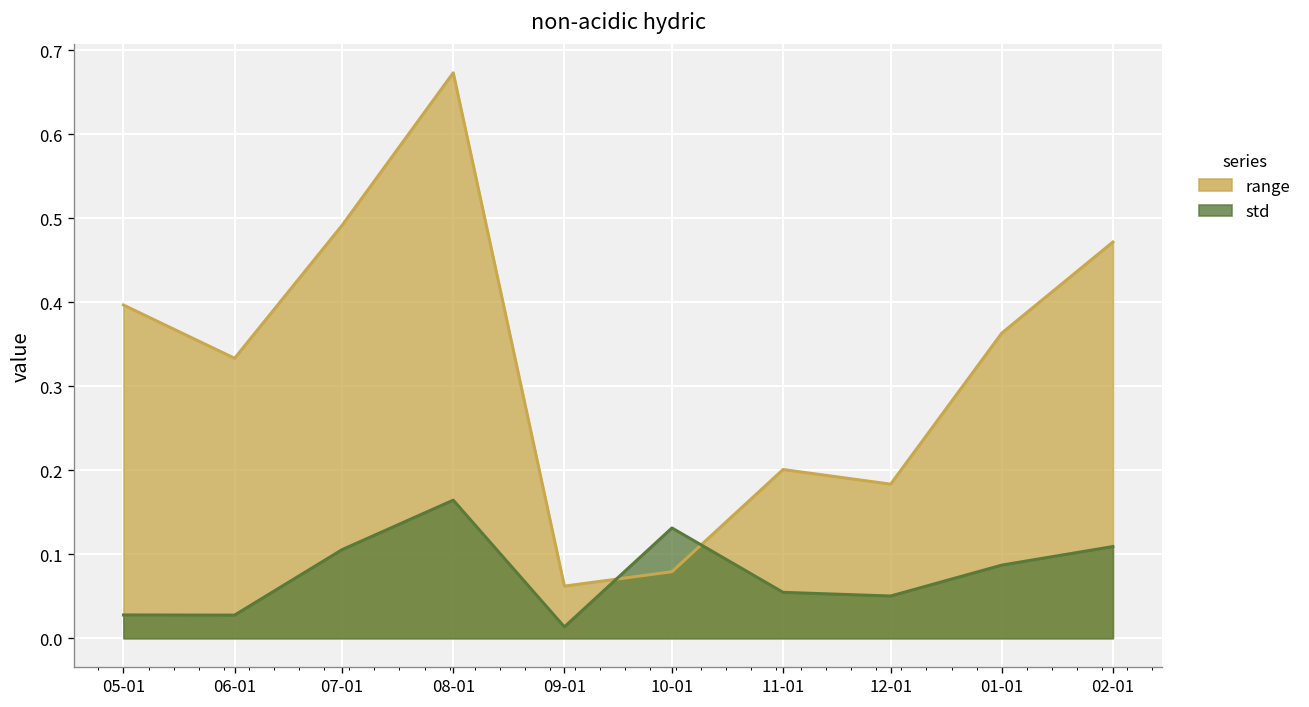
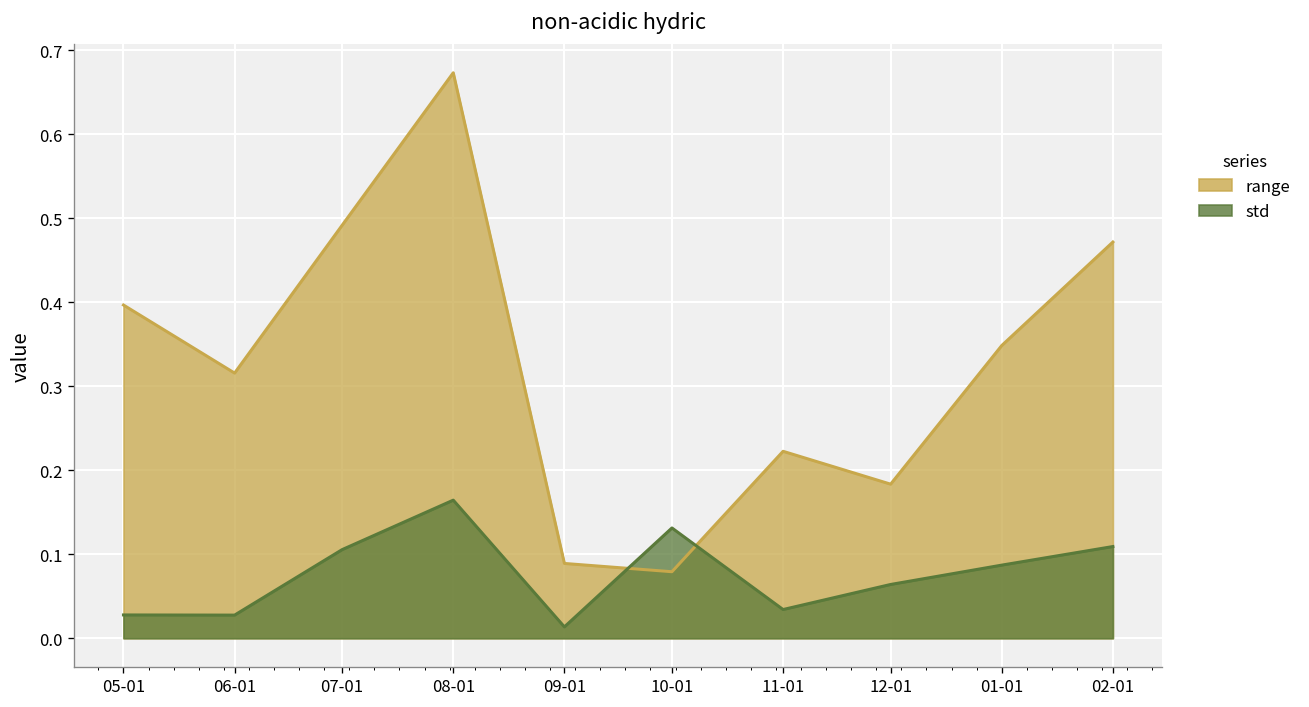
  {
    "range": {
      "05-01": 0.40,
-     "06-01": 0.33,
+     "06-01": 0.32,
      "07-01": 0.49,
      "08-01": 0.67,
-     "09-01": 0.06,
+     "09-01": 0.09,
      "10-01": 0.08,
-     "11-01": 0.20,
+     "11-01": 0.22,
      "12-01": 0.18,
-     "01-01": 0.36,
+     "01-01": 0.35,
      "02-01": 0.47
    },
    "std": {
      "05-01": 0.03,
      "06-01": 0.03,
      "07-01": 0.11,
      "08-01": 0.16,
      "09-01": 0.01,
      "10-01": 0.13,
-     "11-01": 0.05,
-     "12-01": 0.05,
+     "11-01": 0.03,
+     "12-01": 0.06,
      "01-01": 0.09,
      "02-01": 0.11
    }
  }
